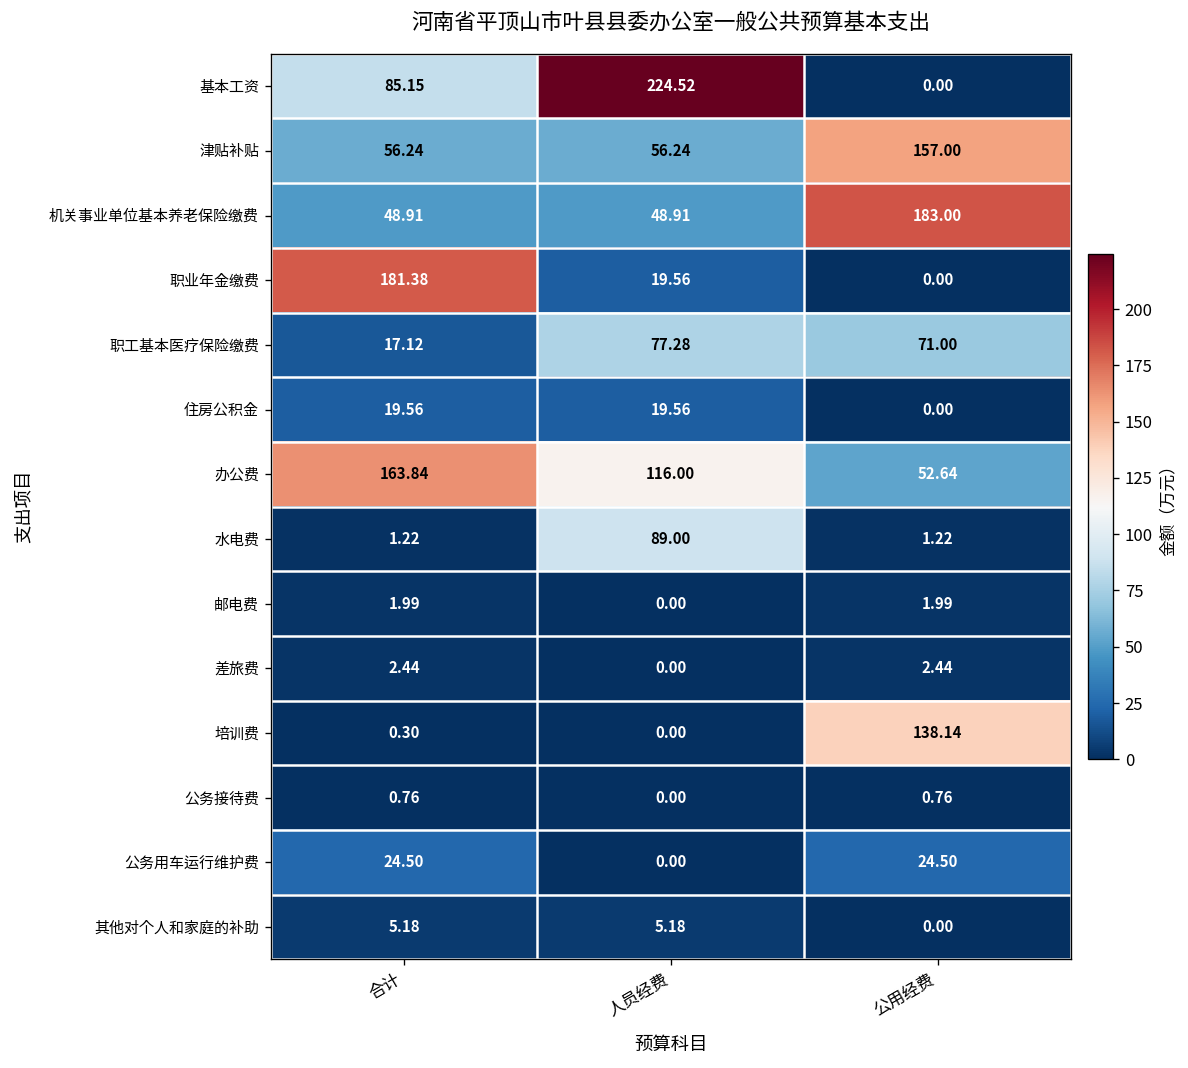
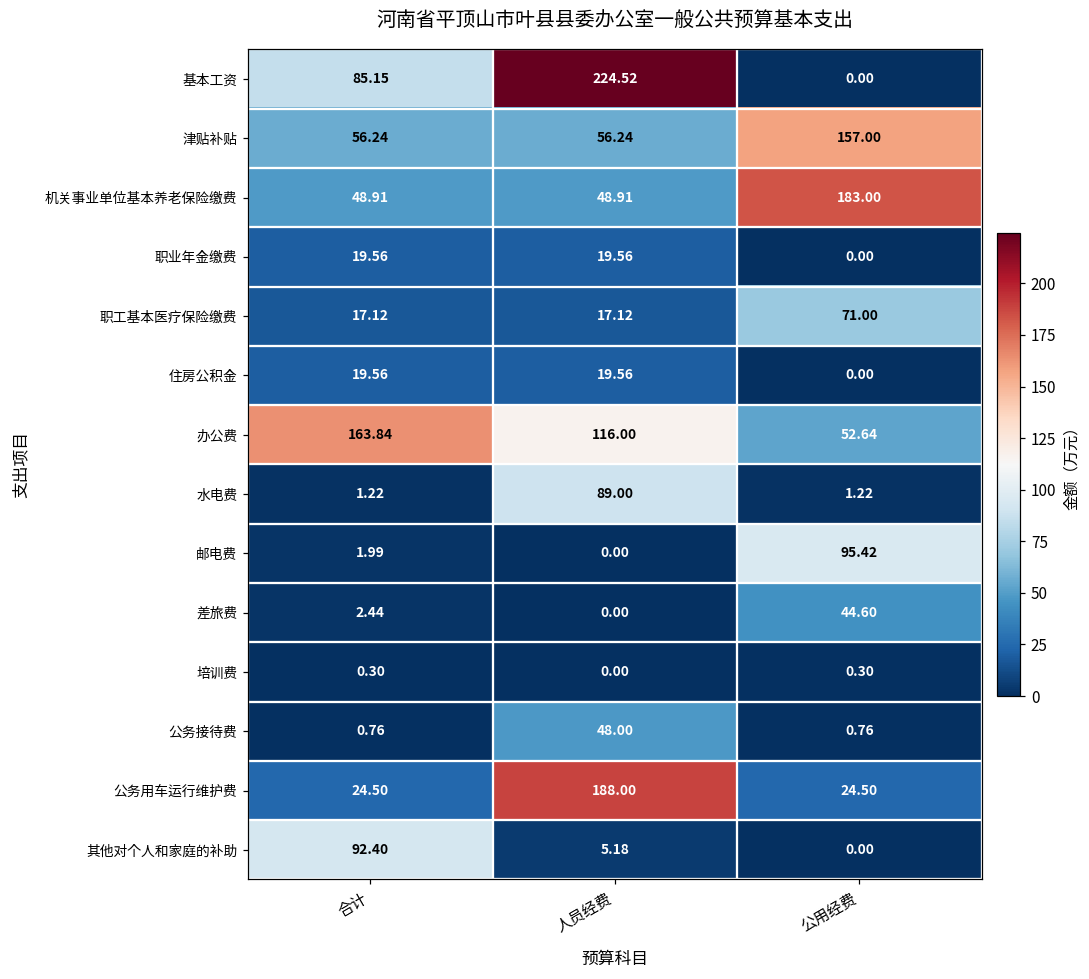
  {
    "基本工资": {
      "合计": 85.15,
      "人员经费": 224.52,
      "公用经费": 0.00
    },
    "津贴补贴": {
      "合计": 56.24,
      "人员经费": 56.24,
      "公用经费": 157.00
    },
    "机关事业单位基本养老保险缴费": {
      "合计": 48.91,
      "人员经费": 48.91,
      "公用经费": 183.00
    },
    "职业年金缴费": {
-     "合计": 181.38,
+     "合计": 19.56,
      "人员经费": 19.56,
      "公用经费": 0.00
    },
    "职工基本医疗保险缴费": {
      "合计": 17.12,
-     "人员经费": 77.28,
+     "人员经费": 17.12,
      "公用经费": 71.00
    },
    "住房公积金": {
      "合计": 19.56,
      "人员经费": 19.56,
      "公用经费": 0.00
    },
    "办公费": {
      "合计": 163.84,
      "人员经费": 116.00,
      "公用经费": 52.64
    },
    "水电费": {
      "合计": 1.22,
      "人员经费": 89.00,
      "公用经费": 1.22
    },
    "邮电费": {
      "合计": 1.99,
      "人员经费": 0.00,
-     "公用经费": 1.99
+     "公用经费": 95.42
    },
    "差旅费": {
      "合计": 2.44,
      "人员经费": 0.00,
-     "公用经费": 2.44
+     "公用经费": 44.60
    },
    "培训费": {
      "合计": 0.30,
      "人员经费": 0.00,
-     "公用经费": 138.14
+     "公用经费": 0.30
    },
    "公务接待费": {
      "合计": 0.76,
-     "人员经费": 0.00,
+     "人员经费": 48.00,
      "公用经费": 0.76
    },
    "公务用车运行维护费": {
      "合计": 24.50,
-     "人员经费": 0.00,
+     "人员经费": 188.00,
      "公用经费": 24.50
    },
    "其他对个人和家庭的补助": {
-     "合计": 5.18,
+     "合计": 92.40,
      "人员经费": 5.18,
      "公用经费": 0.00
    }
  }
